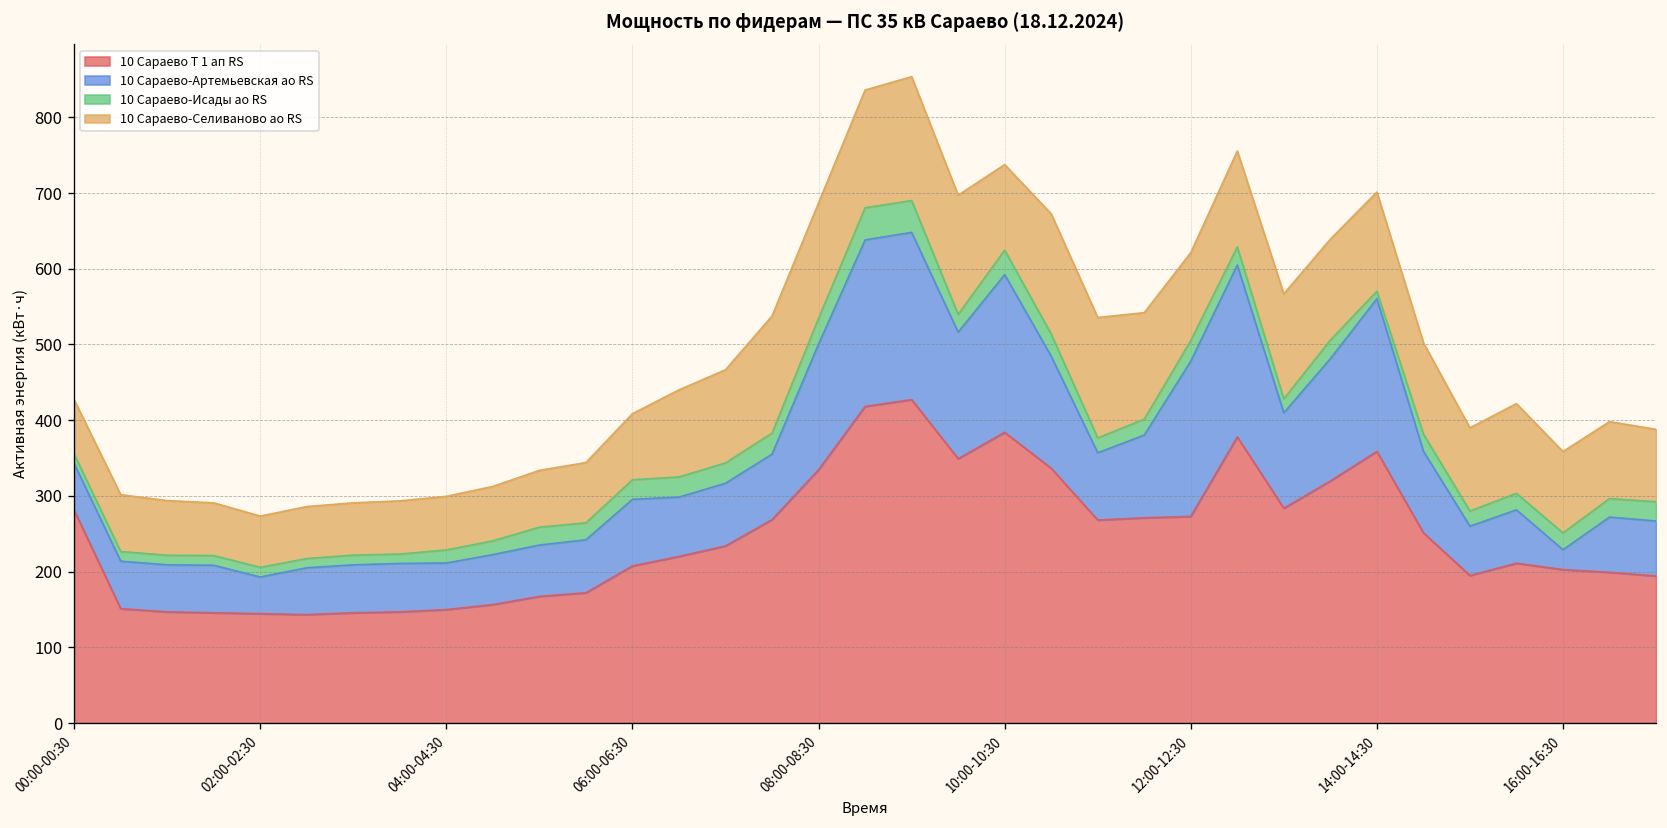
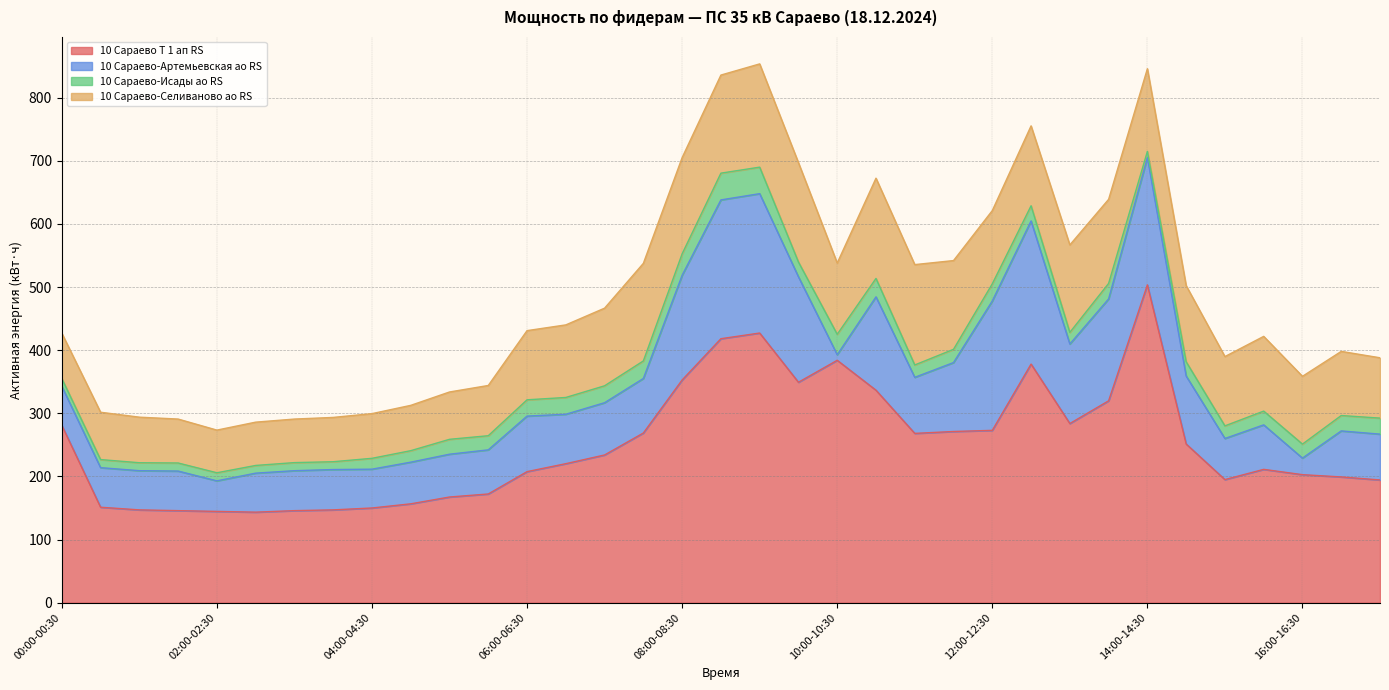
  {
    "10 Сараево Т 1 ап RS": {
      "00:00-00:30": 280,
      "02:00-02:30": 140,
      "04:00-04:30": 150,
      "06:00-06:30": 210,
-     "08:00-08:30": 330,
+     "08:00-08:30": 350,
      "10:00-10:30": 380,
      "12:00-12:30": 270,
-     "14:00-14:30": 360,
+     "14:00-14:30": 500,
      "16:00-16:30": 200
    },
    "10 Сараево-Артемьевская ао RS": {
      "00:00-00:30": 60,
      "02:00-02:30": 50,
      "04:00-04:30": 60,
      "06:00-06:30": 90,
      "08:00-08:30": 170,
-     "10:00-10:30": 210,
+     "10:00-10:30": 10,
      "12:00-12:30": 210,
      "14:00-14:30": 200,
      "16:00-16:30": 30
    },
    "10 Сараево-Исады ао RS": {
      "00:00-00:30": 10,
      "02:00-02:30": 10,
      "04:00-04:30": 20,
      "06:00-06:30": 30,
      "08:00-08:30": 30,
      "10:00-10:30": 30,
      "12:00-12:30": 30,
      "14:00-14:30": 10,
      "16:00-16:30": 20
    },
    "10 Сараево-Селиваново ао RS": {
      "00:00-00:30": 70,
      "02:00-02:30": 70,
      "04:00-04:30": 70,
-     "06:00-06:30": 90,
+     "06:00-06:30": 110,
      "08:00-08:30": 150,
      "10:00-10:30": 110,
      "12:00-12:30": 120,
      "14:00-14:30": 130,
      "16:00-16:30": 110
    }
  }
